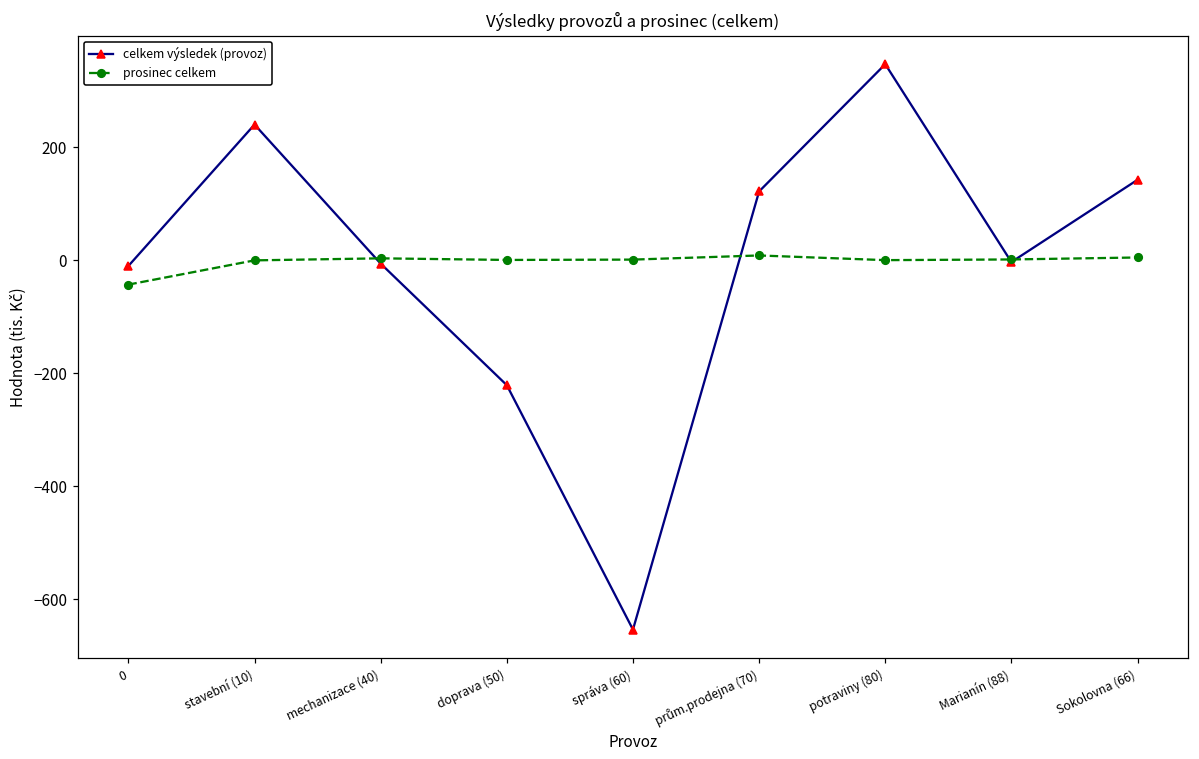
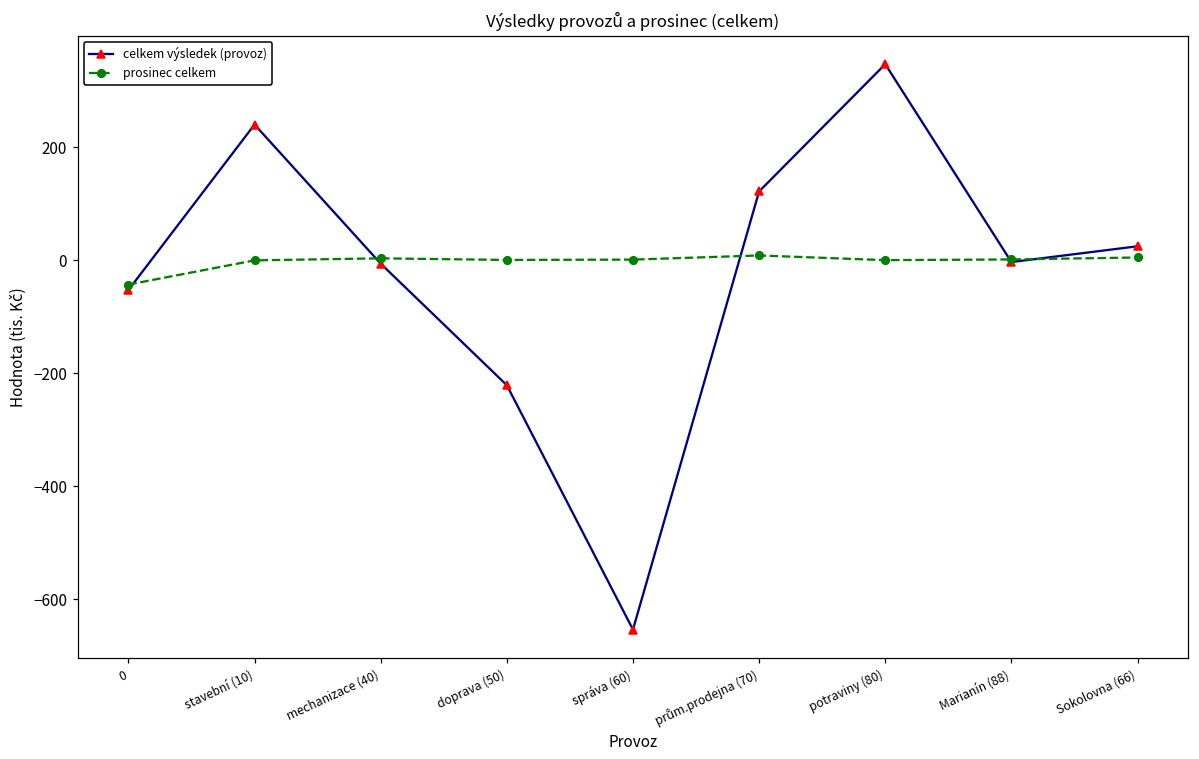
  {
    "celkem výsledek (provoz)": {
-     "0": -10,
+     "0": -50,
      "stavební (10)": 240,
      "mechanizace (40)": -10,
      "doprava (50)": -220,
      "správa (60)": -650,
      "prům.prodejna (70)": 120,
      "potraviny (80)": 350,
-     "Sokolovna (66)": 140
+     "Sokolovna (66)": 30
    },
    "prosinec celkem": {
      "0": -40,
      "stavební (10)": 0,
      "mechanizace (40)": 0,
      "doprava (50)": 0,
      "správa (60)": 0,
      "prům.prodejna (70)": 10,
      "potraviny (80)": 0,
      "Sokolovna (66)": 10
    }
  }
